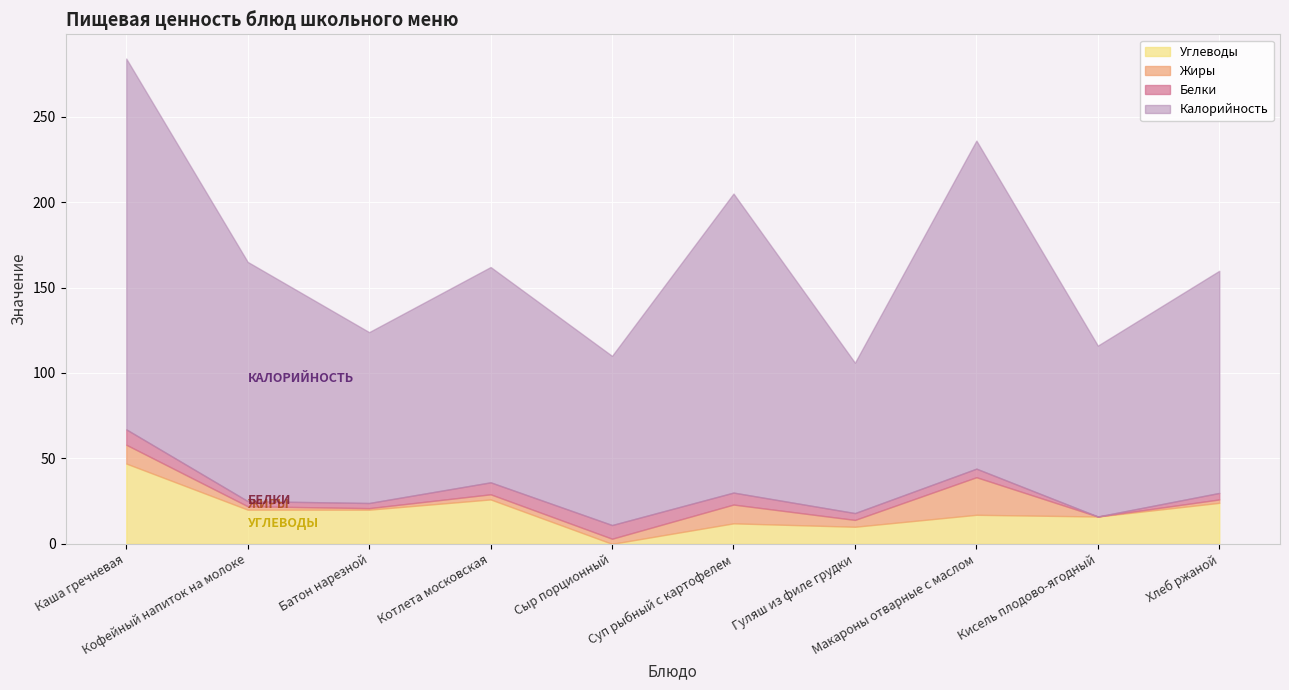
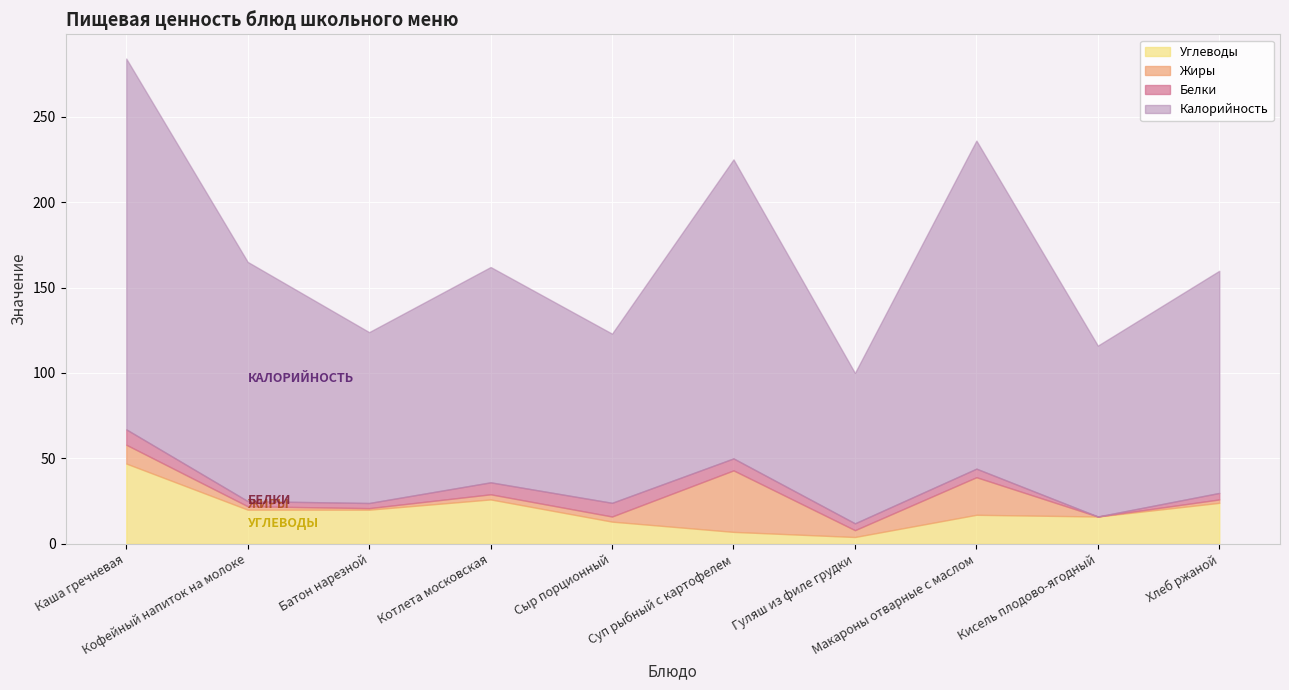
  {
    "Углеводы": {
      "Каша гречневая": 47,
      "Кофейный напиток на молоке": 20,
      "Котлета московская": 26,
-     "Сыр порционный": 0,
-     "Суп рыбный с картофелем": 12,
-     "Гуляш из филе грудки": 10,
+     "Сыр порционный": 13,
+     "Суп рыбный с картофелем": 7,
+     "Гуляш из филе грудки": 4,
      "Макароны отварные с маслом": 17,
      "Хлеб ржаной": 24
    },
    "Жиры": {
      "Каша гречневая": 11,
      "Кофейный напиток на молоке": 2,
      "Котлета московская": 3,
      "Сыр порционный": 3,
-     "Суп рыбный с картофелем": 11,
+     "Суп рыбный с картофелем": 36,
      "Гуляш из филе грудки": 4,
      "Макароны отварные с маслом": 22,
      "Хлеб ржаной": 2
    }
  }
